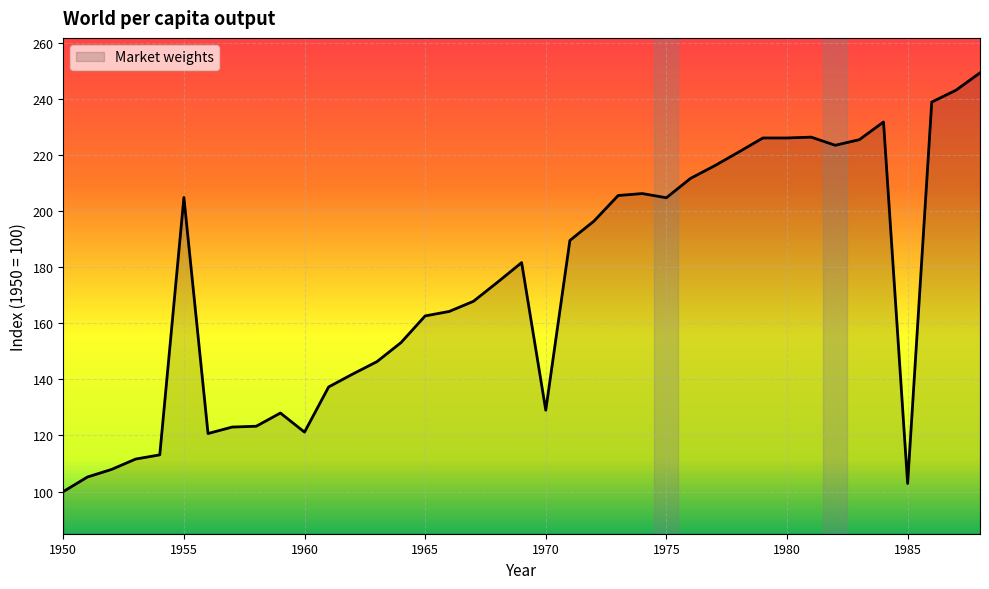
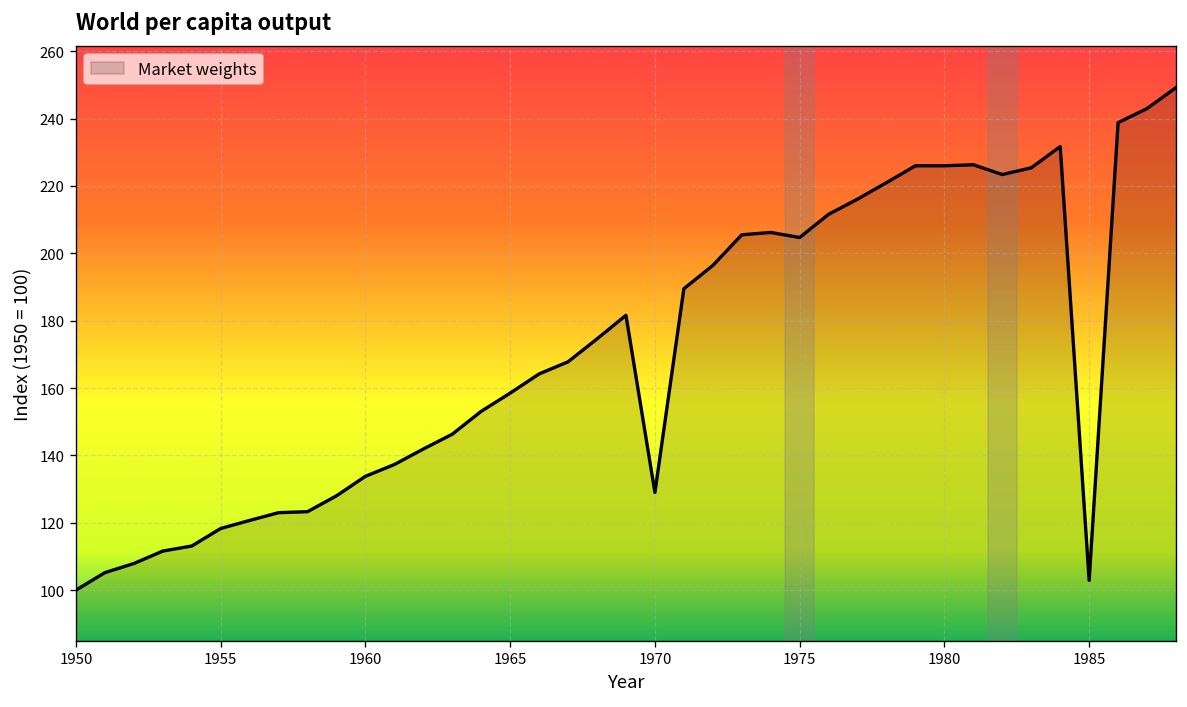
  {
    "1950": 100,
-   "1955": 205,
-   "1960": 121,
-   "1965": 163,
+   "1955": 118,
+   "1960": 134,
+   "1965": 159,
    "1970": 129,
    "1975": 205,
    "1980": 226,
    "1985": 103
  }
